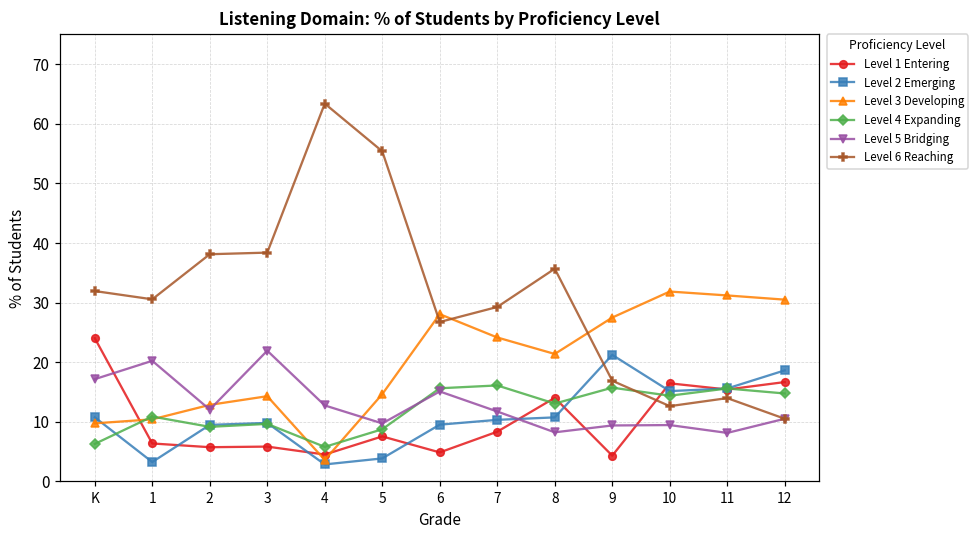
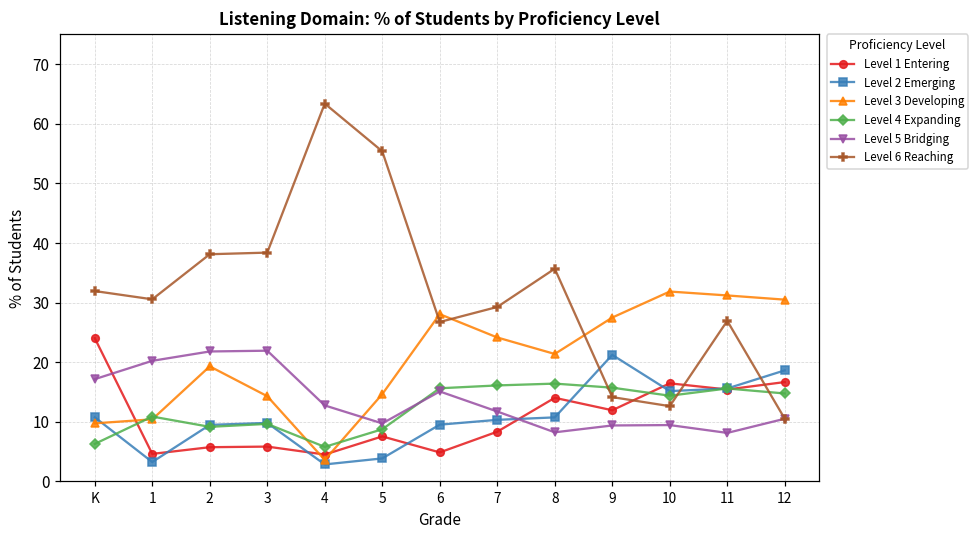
  {
    "Level 1 Entering": {
      "K": 24,
-     "1": 6,
+     "1": 5,
      "2": 6,
      "3": 6,
      "4": 5,
      "5": 8,
      "6": 5,
      "7": 8,
      "8": 14,
-     "9": 4,
+     "9": 12,
      "10": 16,
      "12": 17
    },
    "Level 2 Emerging": {
      "K": 11,
      "1": 3,
      "4": 3,
      "5": 4,
      "6": 10,
      "7": 10,
      "8": 11,
      "9": 21,
      "10": 15,
      "12": 19
    },
    "Level 3 Developing": {
      "K": 10,
-     "2": 13,
+     "2": 19,
      "3": 14,
      "4": 4,
      "5": 15,
      "6": 28,
      "7": 24,
      "8": 21,
      "9": 28,
      "10": 32,
      "11": 31,
      "12": 31
    },
    "Level 4 Expanding": {
      "K": 6,
      "4": 6,
      "5": 9,
      "6": 16,
      "7": 16,
-     "8": 13,
+     "8": 16,
      "9": 16,
      "10": 14,
      "12": 15
    },
    "Level 5 Bridging": {
      "K": 17,
      "1": 20,
-     "2": 12,
+     "2": 22,
      "3": 22,
      "4": 13,
      "5": 10,
      "6": 15,
      "7": 12,
      "8": 8,
      "9": 9,
      "10": 9,
      "11": 8
    },
    "Level 6 Reaching": {
      "K": 32,
      "1": 31,
      "2": 38,
      "3": 38,
      "4": 63,
      "5": 55,
      "6": 27,
      "7": 29,
      "8": 36,
-     "9": 17,
+     "9": 14,
      "10": 13,
-     "11": 14
+     "11": 27
    }
  }
